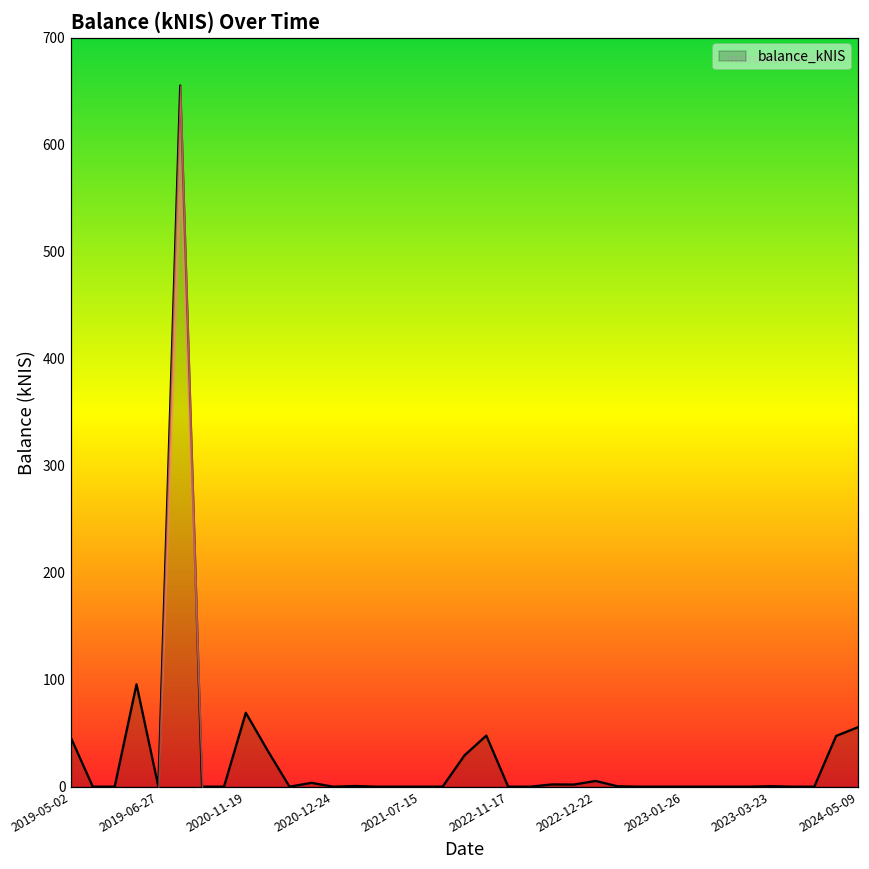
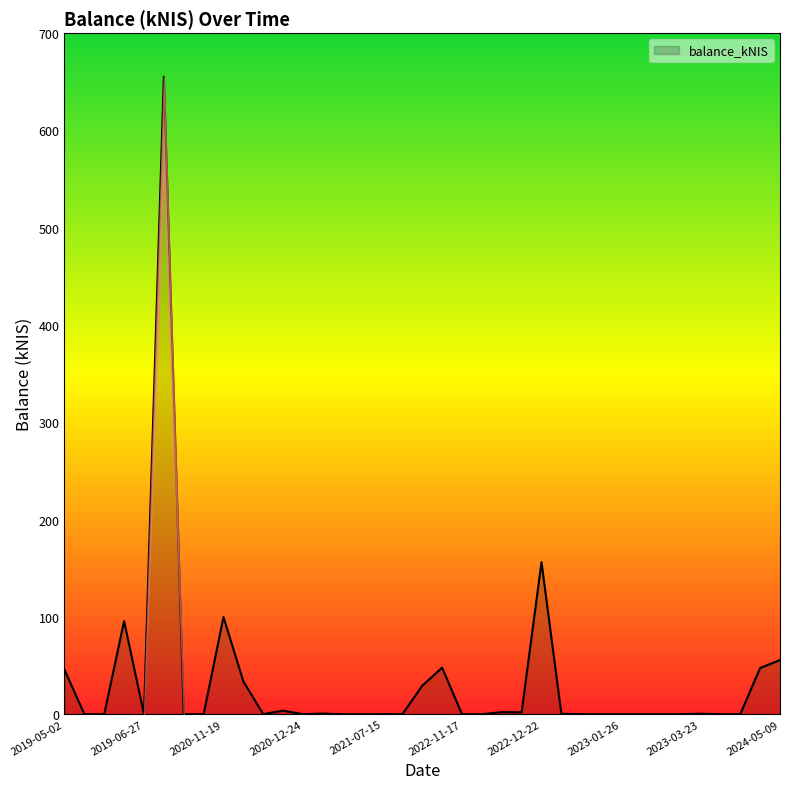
  {
    "balance_kNIS": {
      "2019-05-02": 50,
-     "2020-11-19": 70,
+     "2020-11-19": 100,
      "2020-12-24": 0,
      "2021-07-15": 0,
      "2022-11-17": 0,
-     "2022-12-22": 10,
+     "2022-12-22": 160,
      "2023-01-26": 0,
      "2023-03-23": 0,
      "2024-05-09": 60
    }
  }
